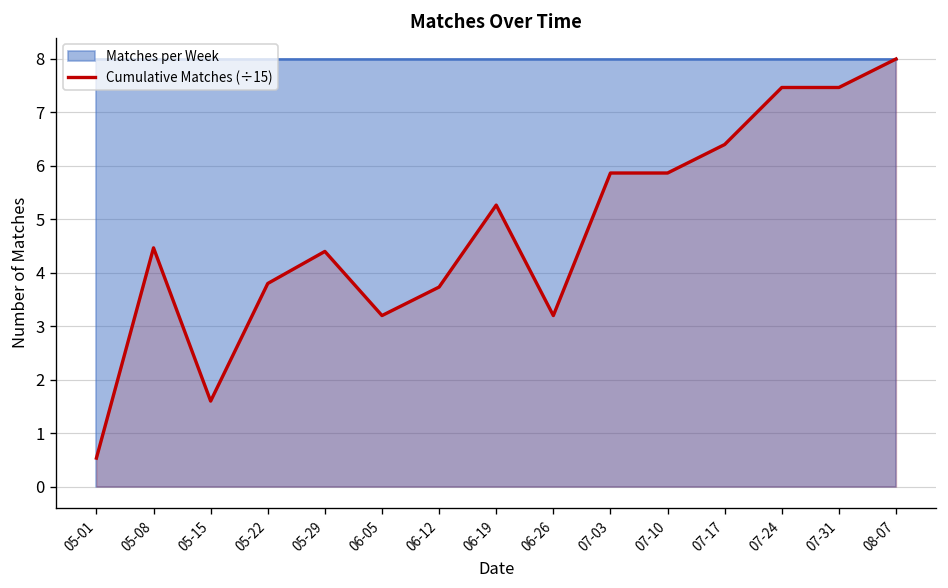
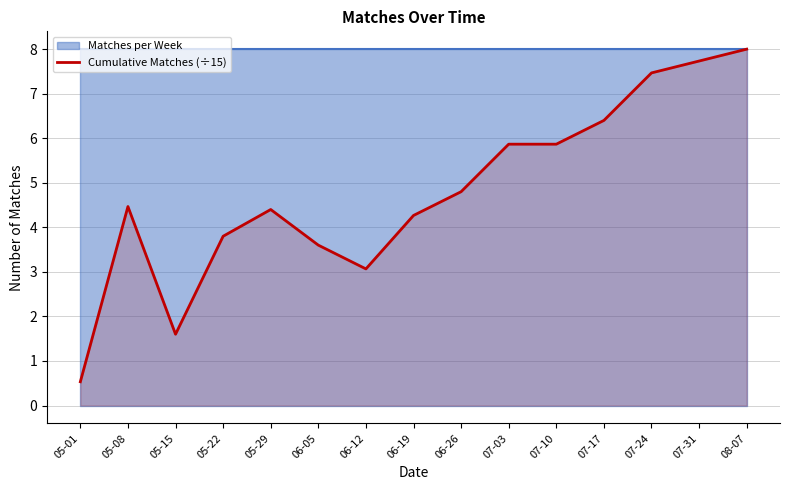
  {
    "Matches per Week": {
      "05-29": 8.0,
      "06-05": 8.0,
      "06-12": 8.0,
      "06-19": 8.0,
      "06-26": 8.0,
      "07-03": 8.0,
      "07-10": 8.0,
      "07-17": 8.0,
      "07-24": 8.0,
      "07-31": 8.0
    },
    "Cumulative Matches (÷15)": {
      "05-01": 0.5,
      "05-08": 4.5,
      "05-15": 1.6,
      "05-22": 3.8,
      "05-29": 4.4,
-     "06-05": 3.2,
-     "06-12": 3.7,
-     "06-19": 5.3,
-     "06-26": 3.2,
+     "06-05": 3.6,
+     "06-12": 3.1,
+     "06-19": 4.3,
+     "06-26": 4.8,
      "07-03": 5.9,
      "07-10": 5.9,
      "07-17": 6.4,
      "07-24": 7.5,
-     "07-31": 7.5
+     "07-31": 7.7
    }
  }
